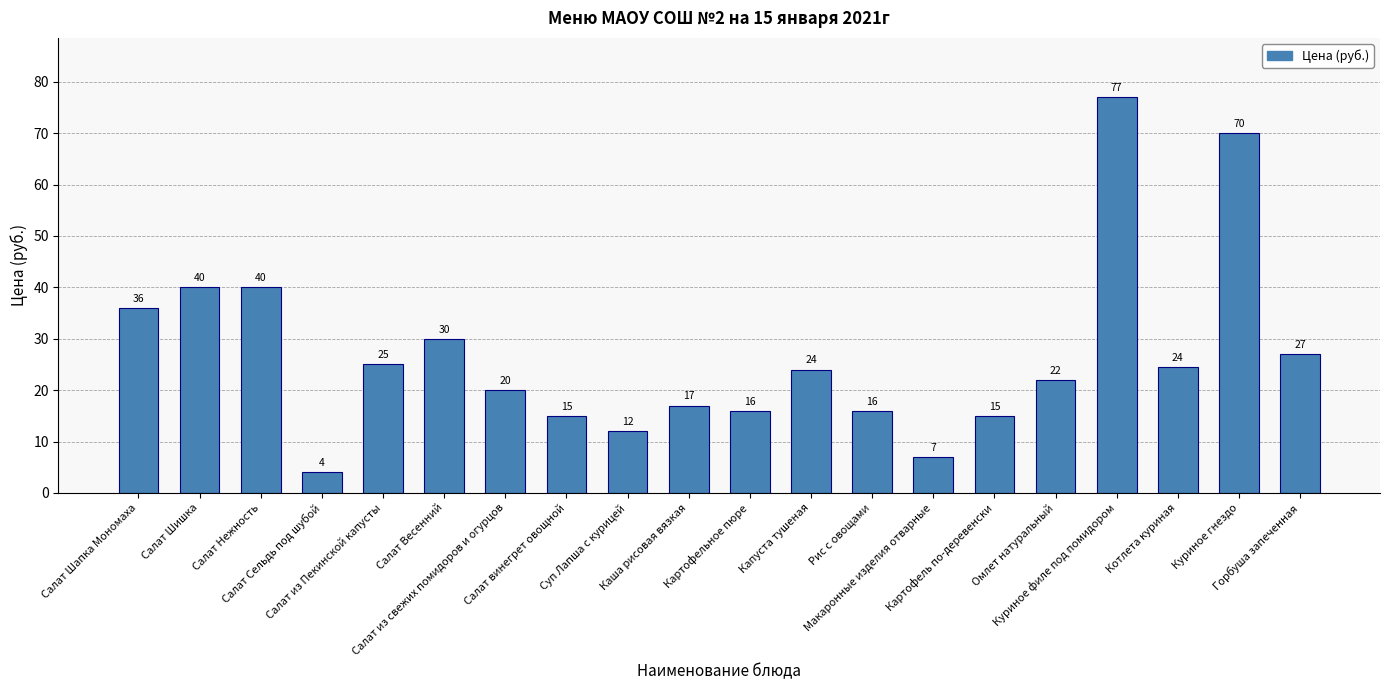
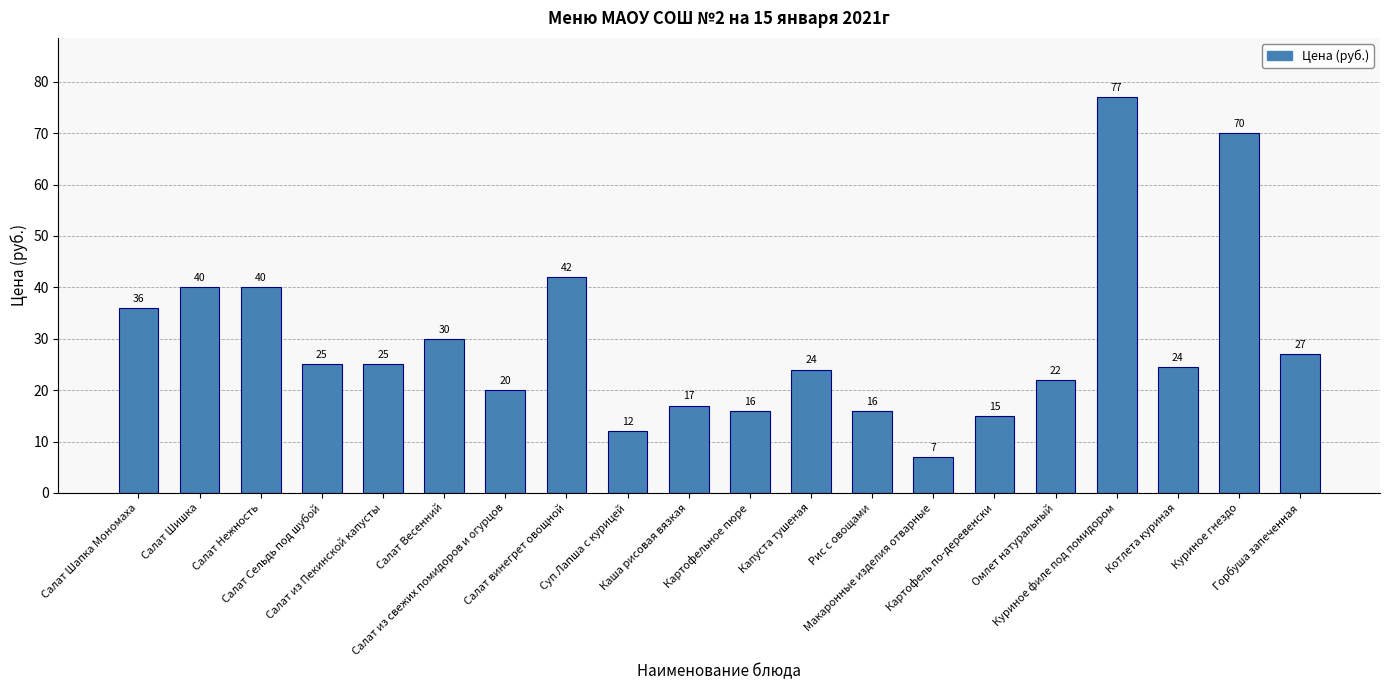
  {
    "Салат Шапка Мономаха": 36,
    "Салат Шишка": 40,
    "Салат Нежность": 40,
-   "Салат Сельдь под шубой": 4,
+   "Салат Сельдь под шубой": 25,
    "Салат из Пекинской капусты": 25,
    "Салат Весенний": 30,
    "Салат из свежих помидоров и огурцов": 20,
-   "Салат винегрет овощной": 15,
+   "Салат винегрет овощной": 42,
    "Суп Лапша с курицей": 12,
    "Каша рисовая вязкая": 17,
    "Картофельное пюре": 16,
    "Капуста тушеная": 24,
    "Рис с овощами": 16,
    "Макаронные изделия отварные": 7,
    "Картофель по-деревенски": 15,
    "Омлет натуральный": 22,
    "Куриное филе под помидором": 77,
    "Котлета куриная": 24,
    "Куриное гнездо": 70,
    "Горбуша запеченная": 27
  }
